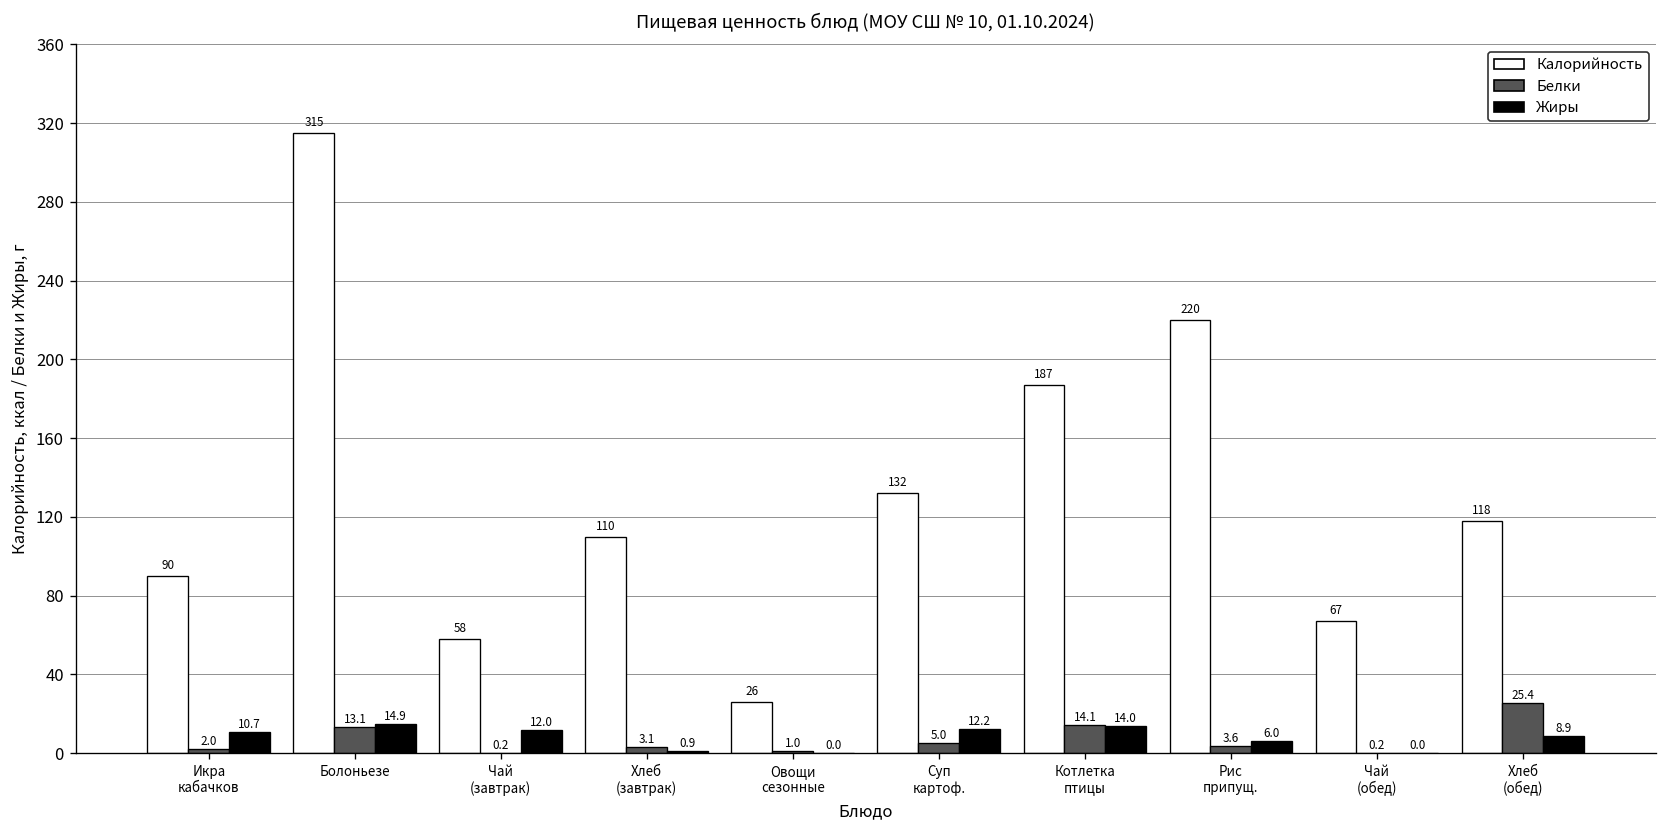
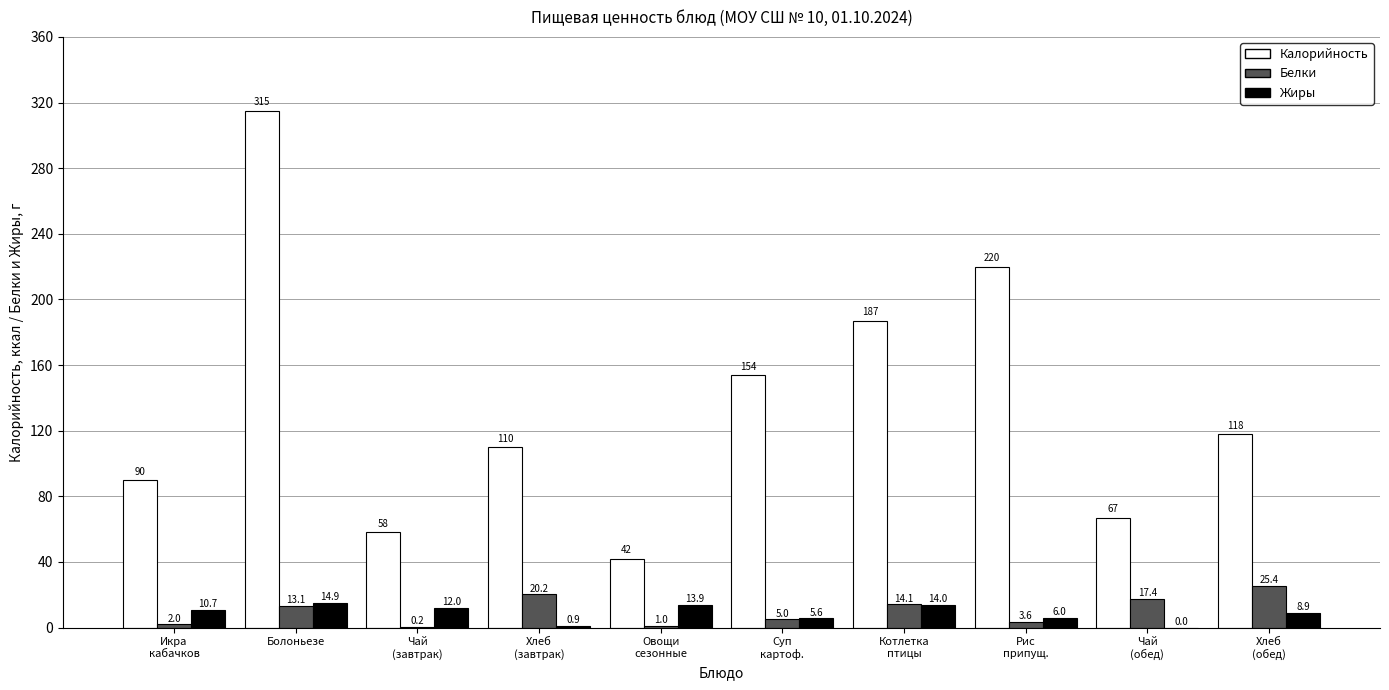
  {
    "Калорийность": {
      "Икра кабачков": 90,
      "Болоньезе": 315,
      "Чай (завтрак)": 58,
      "Хлеб (завтрак)": 110,
-     "Овощи сезонные": 26,
-     "Суп картоф.": 132,
+     "Овощи сезонные": 42,
+     "Суп картоф.": 154,
      "Котлетка птицы": 187,
      "Рис припущ.": 220,
      "Чай (обед)": 67,
      "Хлеб (обед)": 118
    },
    "Белки": {
      "Икра кабачков": 2.0,
      "Болоньезе": 13.1,
      "Чай (завтрак)": 0.2,
-     "Хлеб (завтрак)": 3.1,
+     "Хлеб (завтрак)": 20.2,
      "Овощи сезонные": 1.0,
      "Суп картоф.": 5.0,
      "Котлетка птицы": 14.1,
      "Рис припущ.": 3.6,
-     "Чай (обед)": 0.2,
+     "Чай (обед)": 17.4,
      "Хлеб (обед)": 25.4
    },
    "Жиры": {
      "Икра кабачков": 10.7,
      "Болоньезе": 14.9,
      "Чай (завтрак)": 12.0,
      "Хлеб (завтрак)": 0.9,
-     "Овощи сезонные": 0.0,
-     "Суп картоф.": 12.2,
+     "Овощи сезонные": 13.9,
+     "Суп картоф.": 5.6,
      "Котлетка птицы": 14.0,
      "Рис припущ.": 6.0,
      "Чай (обед)": 0.0,
      "Хлеб (обед)": 8.9
    }
  }
